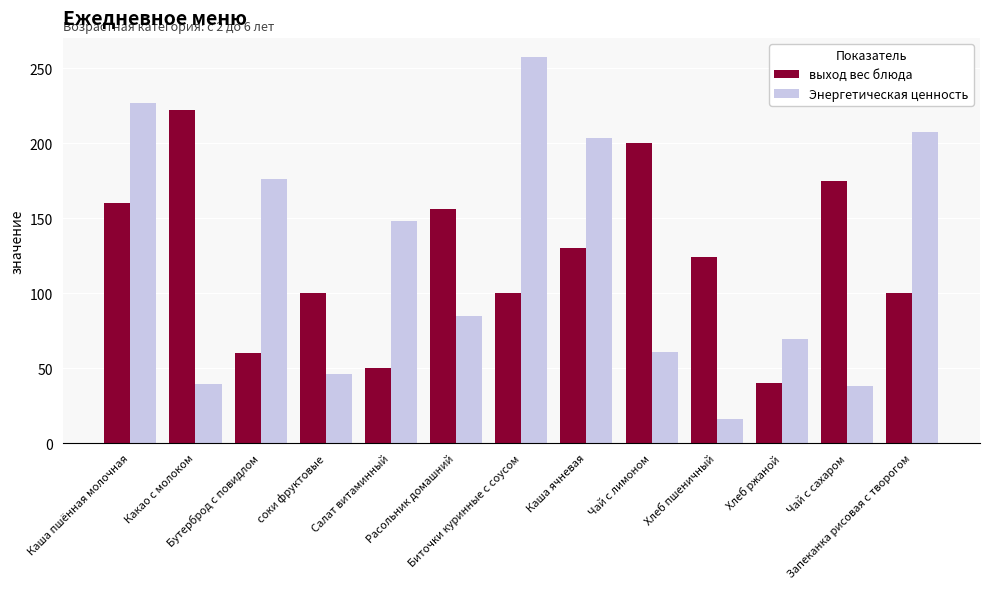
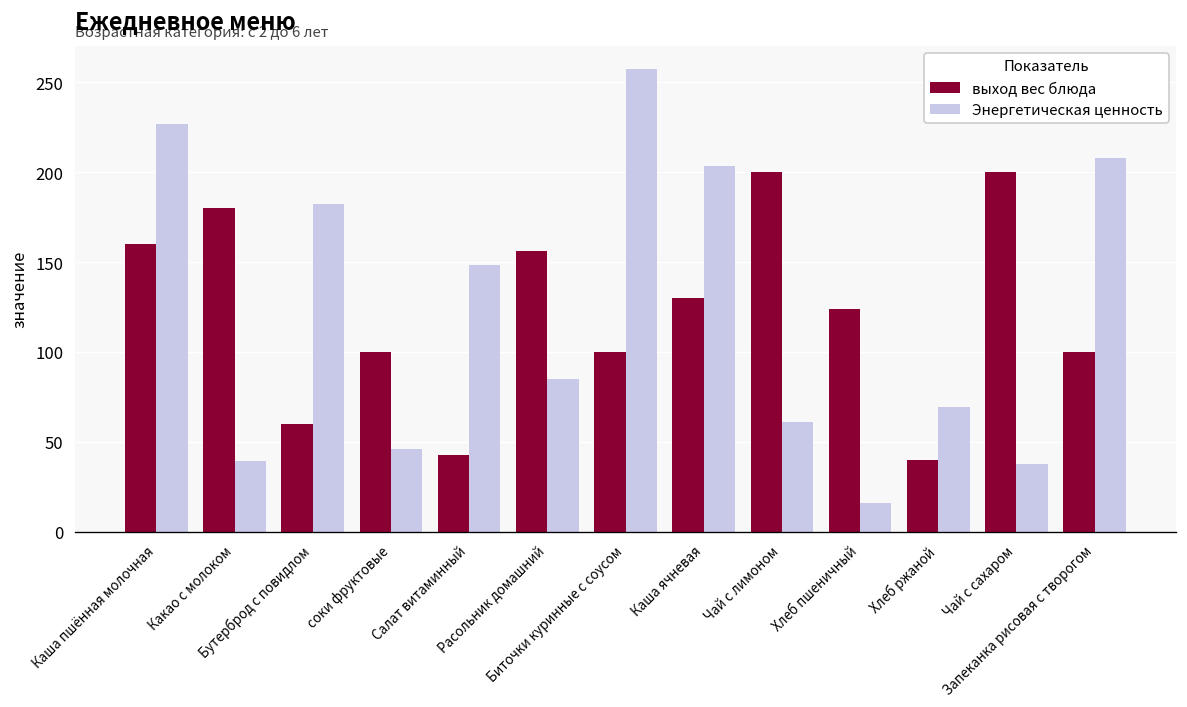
  {
    "выход вес блюда": {
      "Каша пшённая молочная": 160,
-     "Какао с молоком": 222,
+     "Какао с молоком": 180,
      "Бутерброд с повидлом": 60,
      "соки фруктовые": 100,
-     "Салат витаминный": 50,
+     "Салат витаминный": 43,
      "Расольник домашний": 156,
      "Биточки куринные с соусом": 100,
      "Каша ячневая": 130,
      "Чай с лимоном": 200,
      "Хлеб пшеничный": 124,
      "Хлеб ржаной": 40,
-     "Чай с сахаром": 175,
+     "Чай с сахаром": 200,
      "Запеканка рисовая с творогом": 100
    },
    "Энергетическая ценность": {
      "Каша пшённая молочная": 227,
      "Какао с молоком": 40,
-     "Бутерброд с повидлом": 176,
+     "Бутерброд с повидлом": 182,
      "соки фруктовые": 46,
      "Салат витаминный": 148,
      "Расольник домашний": 85,
      "Биточки куринные с соусом": 257,
      "Каша ячневая": 203,
      "Чай с лимоном": 61,
      "Хлеб пшеничный": 16,
      "Хлеб ржаной": 70,
      "Чай с сахаром": 38,
      "Запеканка рисовая с творогом": 208
    }
  }
